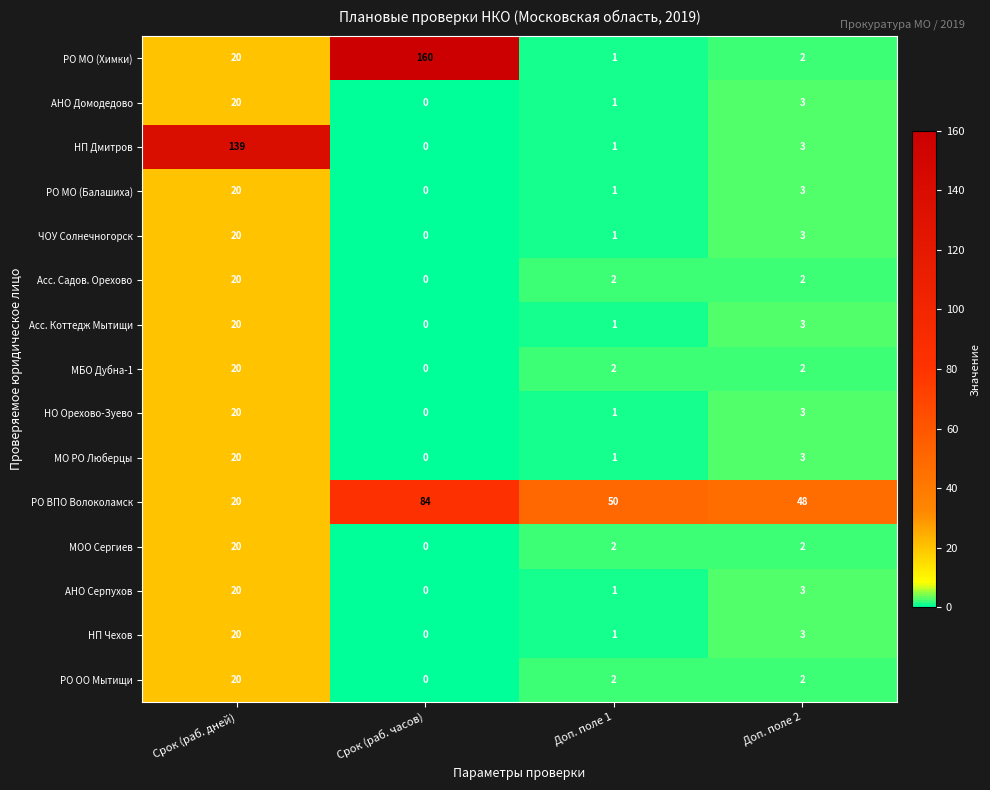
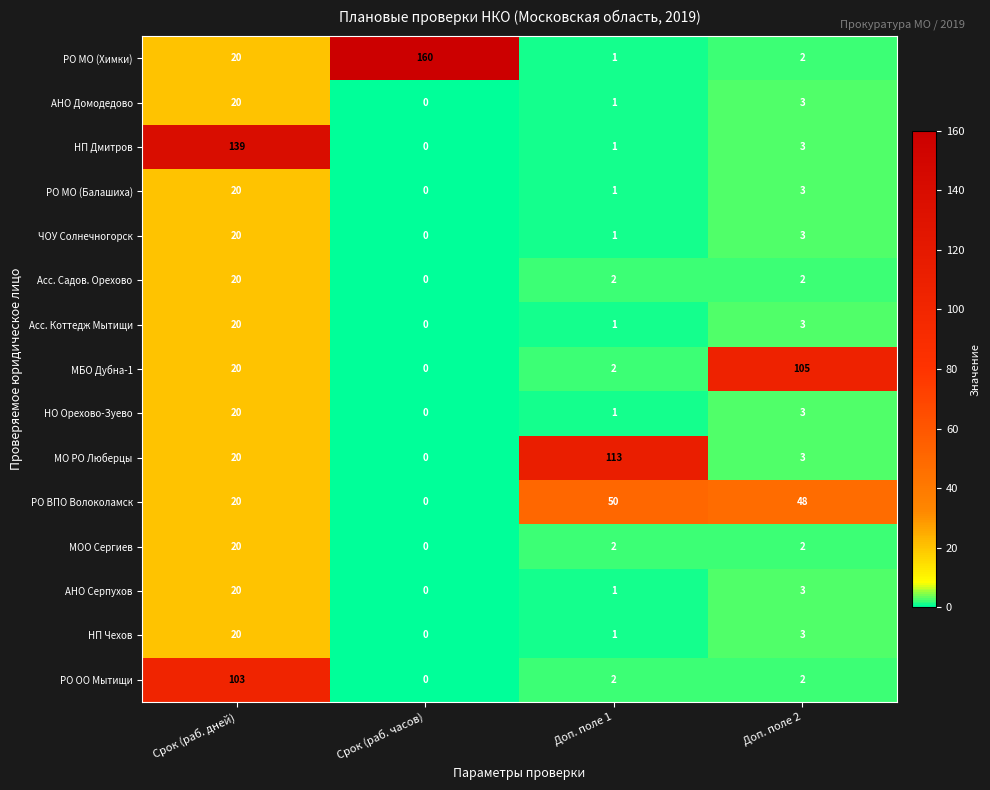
  {
    "РО МО (Химки)": {
      "Срок (раб. дней)": 20,
      "Срок (раб. часов)": 160,
      "Доп. поле 1": 1,
      "Доп. поле 2": 2
    },
    "АНО Домодедово": {
      "Срок (раб. дней)": 20,
      "Срок (раб. часов)": 0,
      "Доп. поле 1": 1,
      "Доп. поле 2": 3
    },
    "НП Дмитров": {
      "Срок (раб. дней)": 139,
      "Срок (раб. часов)": 0,
      "Доп. поле 1": 1,
      "Доп. поле 2": 3
    },
    "РО МО (Балашиха)": {
      "Срок (раб. дней)": 20,
      "Срок (раб. часов)": 0,
      "Доп. поле 1": 1,
      "Доп. поле 2": 3
    },
    "ЧОУ Солнечногорск": {
      "Срок (раб. дней)": 20,
      "Срок (раб. часов)": 0,
      "Доп. поле 1": 1,
      "Доп. поле 2": 3
    },
    "Асс. Садов. Орехово": {
      "Срок (раб. дней)": 20,
      "Срок (раб. часов)": 0,
      "Доп. поле 1": 2,
      "Доп. поле 2": 2
    },
    "Асс. Коттедж Мытищи": {
      "Срок (раб. дней)": 20,
      "Срок (раб. часов)": 0,
      "Доп. поле 1": 1,
      "Доп. поле 2": 3
    },
    "МБО Дубна-1": {
      "Срок (раб. дней)": 20,
      "Срок (раб. часов)": 0,
      "Доп. поле 1": 2,
-     "Доп. поле 2": 2
+     "Доп. поле 2": 105
    },
    "НО Орехово-Зуево": {
      "Срок (раб. дней)": 20,
      "Срок (раб. часов)": 0,
      "Доп. поле 1": 1,
      "Доп. поле 2": 3
    },
    "МО РО Люберцы": {
      "Срок (раб. дней)": 20,
      "Срок (раб. часов)": 0,
-     "Доп. поле 1": 1,
+     "Доп. поле 1": 113,
      "Доп. поле 2": 3
    },
    "РО ВПО Волоколамск": {
      "Срок (раб. дней)": 20,
-     "Срок (раб. часов)": 84,
+     "Срок (раб. часов)": 0,
      "Доп. поле 1": 50,
      "Доп. поле 2": 48
    },
    "МОО Сергиев": {
      "Срок (раб. дней)": 20,
      "Срок (раб. часов)": 0,
      "Доп. поле 1": 2,
      "Доп. поле 2": 2
    },
    "АНО Серпухов": {
      "Срок (раб. дней)": 20,
      "Срок (раб. часов)": 0,
      "Доп. поле 1": 1,
      "Доп. поле 2": 3
    },
    "НП Чехов": {
      "Срок (раб. дней)": 20,
      "Срок (раб. часов)": 0,
      "Доп. поле 1": 1,
      "Доп. поле 2": 3
    },
    "РО ОО Мытищи": {
-     "Срок (раб. дней)": 20,
+     "Срок (раб. дней)": 103,
      "Срок (раб. часов)": 0,
      "Доп. поле 1": 2,
      "Доп. поле 2": 2
    }
  }
